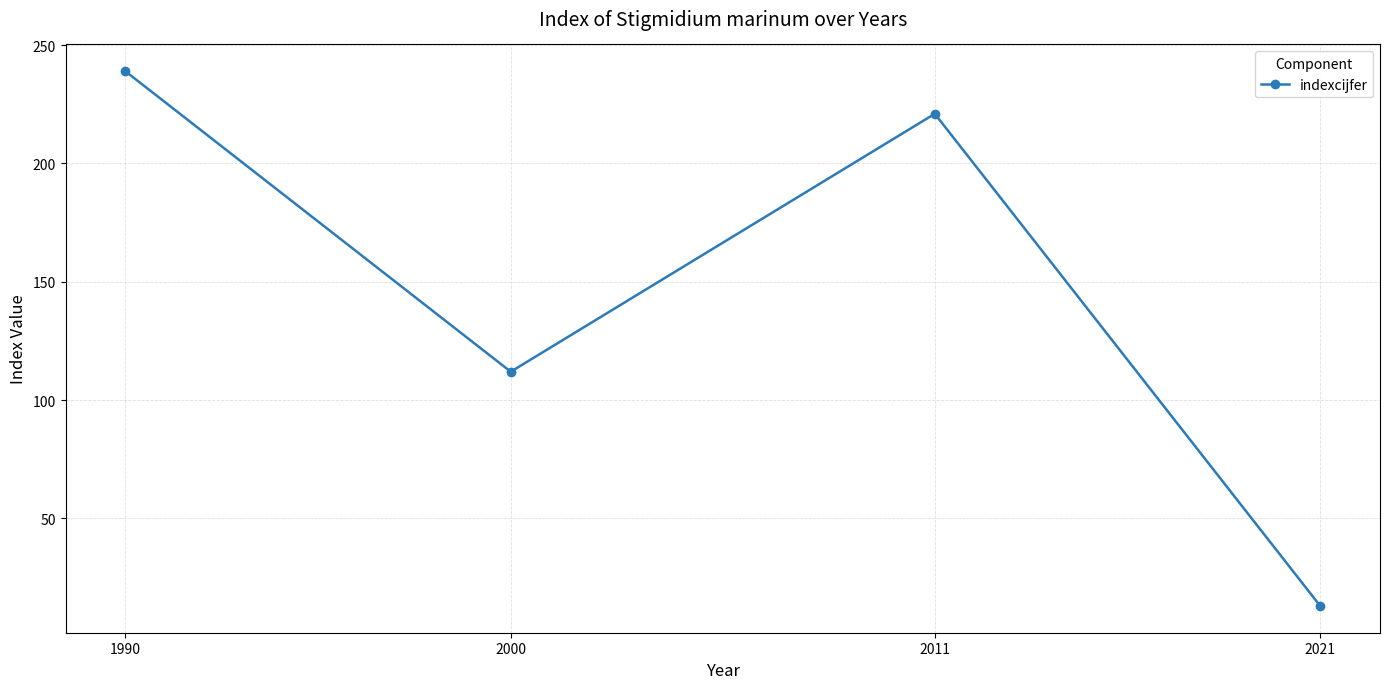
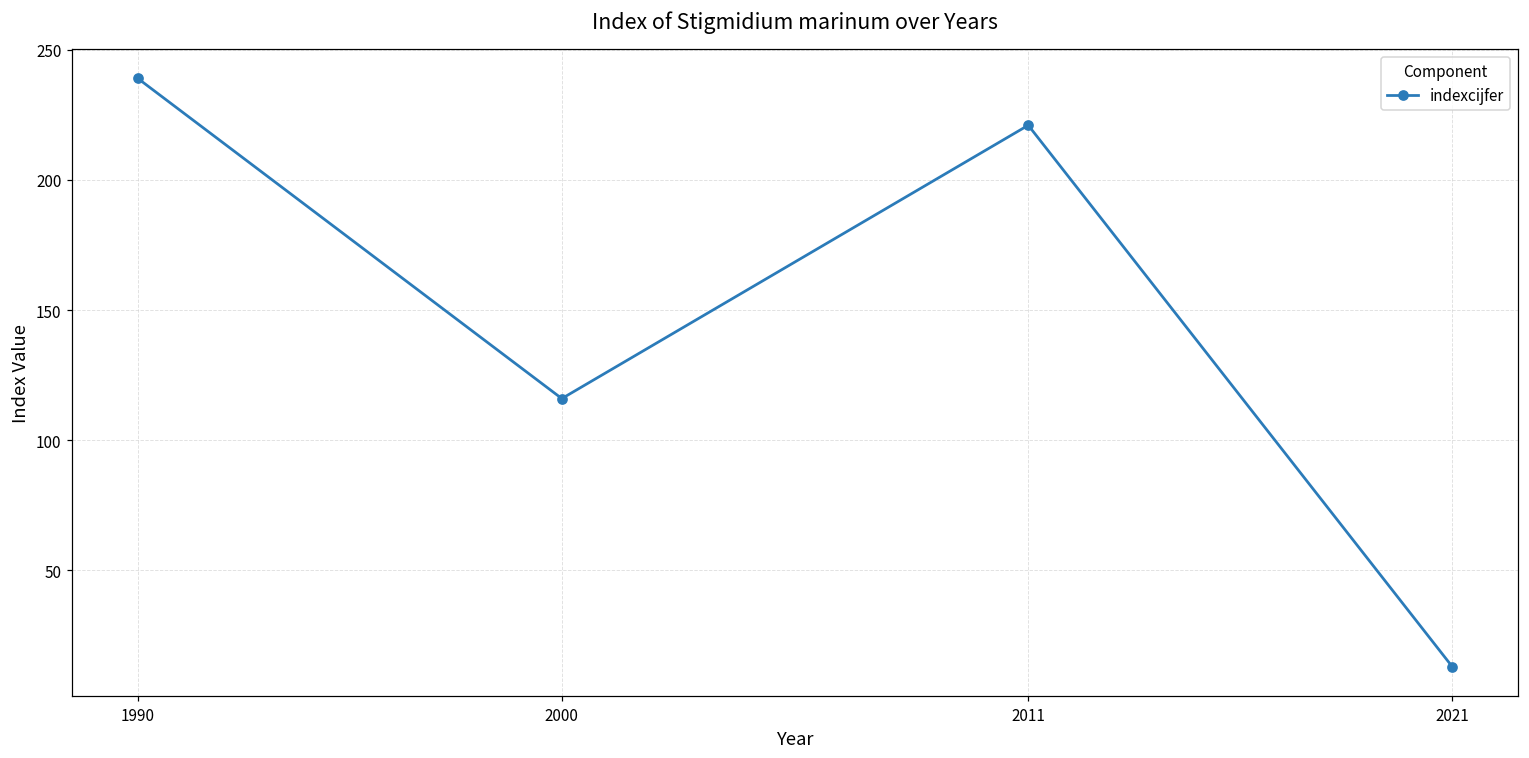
  {
    "1990": 239,
-   "2000": 112,
+   "2000": 116,
    "2011": 221,
    "2021": 13
  }
